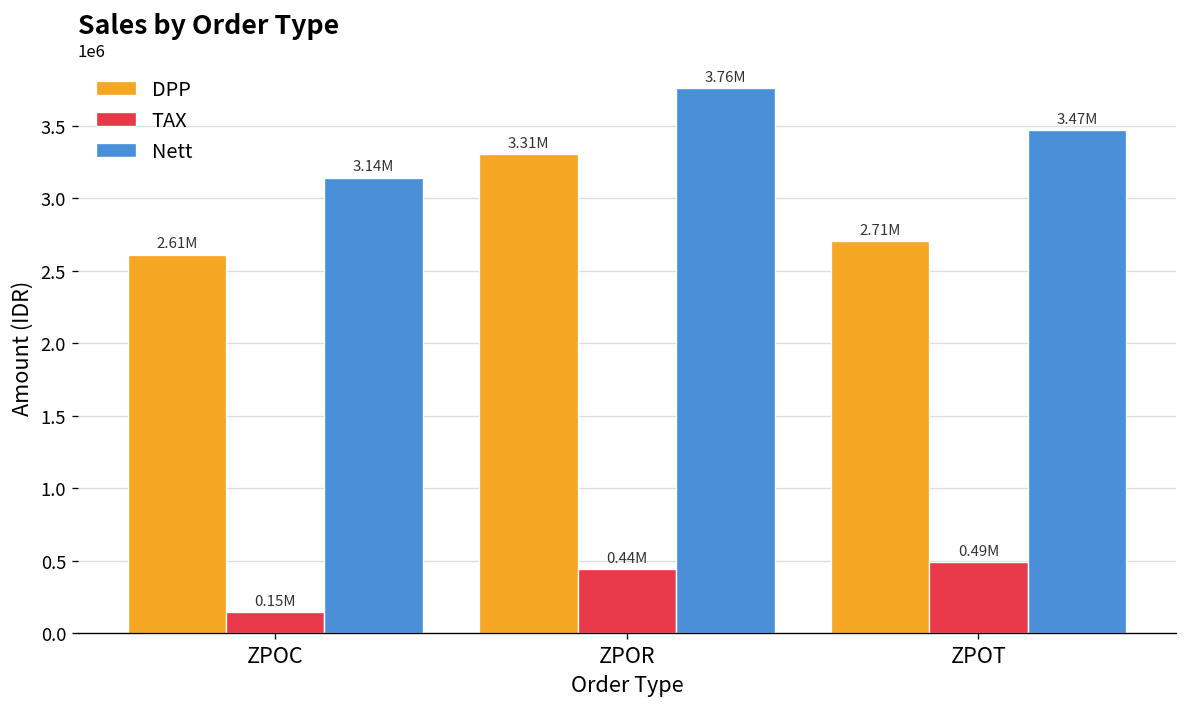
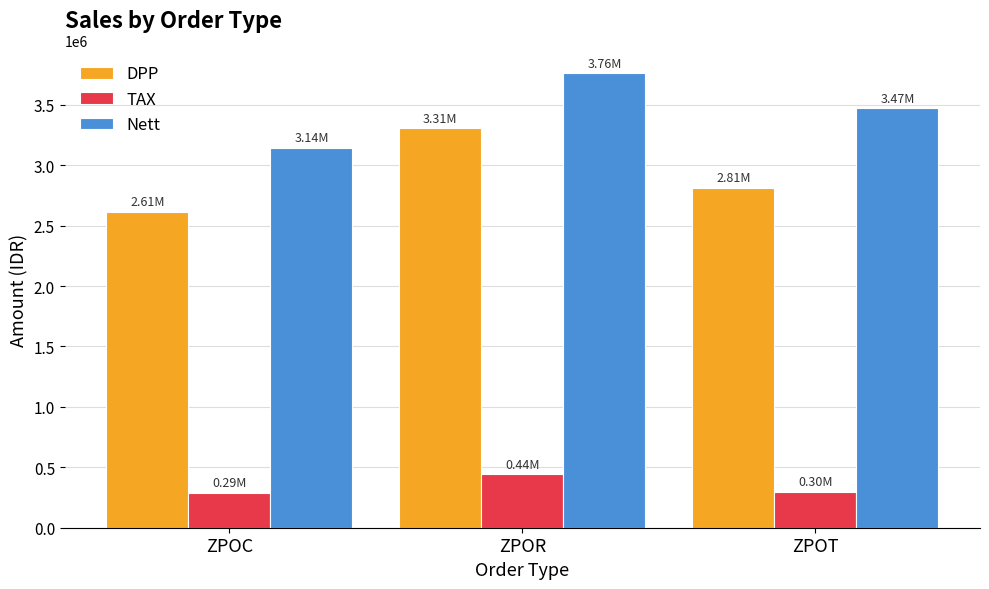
  {
    "DPP": {
      "ZPOC": "2.61M",
      "ZPOR": "3.31M",
-     "ZPOT": "2.71M"
+     "ZPOT": "2.81M"
    },
    "TAX": {
-     "ZPOC": "0.15M",
+     "ZPOC": "0.29M",
      "ZPOR": "0.44M",
-     "ZPOT": "0.49M"
+     "ZPOT": "0.30M"
    },
    "Nett": {
      "ZPOC": "3.14M",
      "ZPOR": "3.76M",
      "ZPOT": "3.47M"
    }
  }
